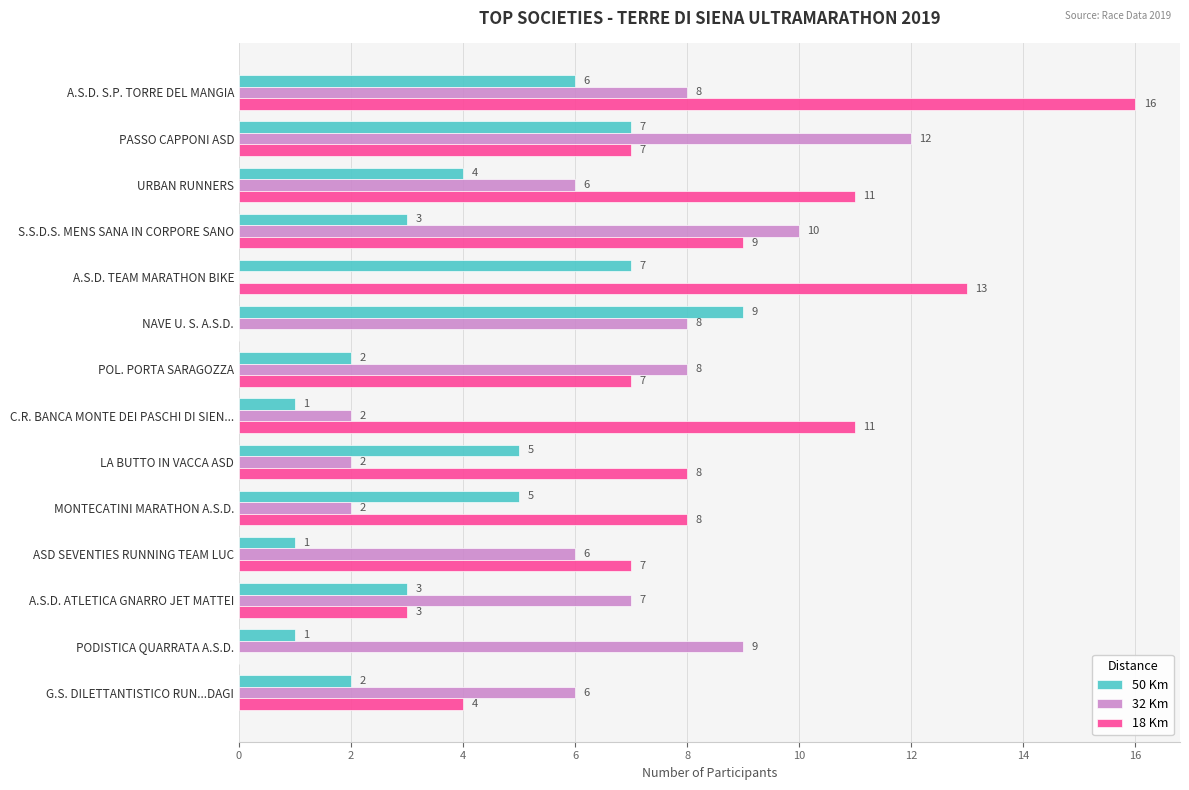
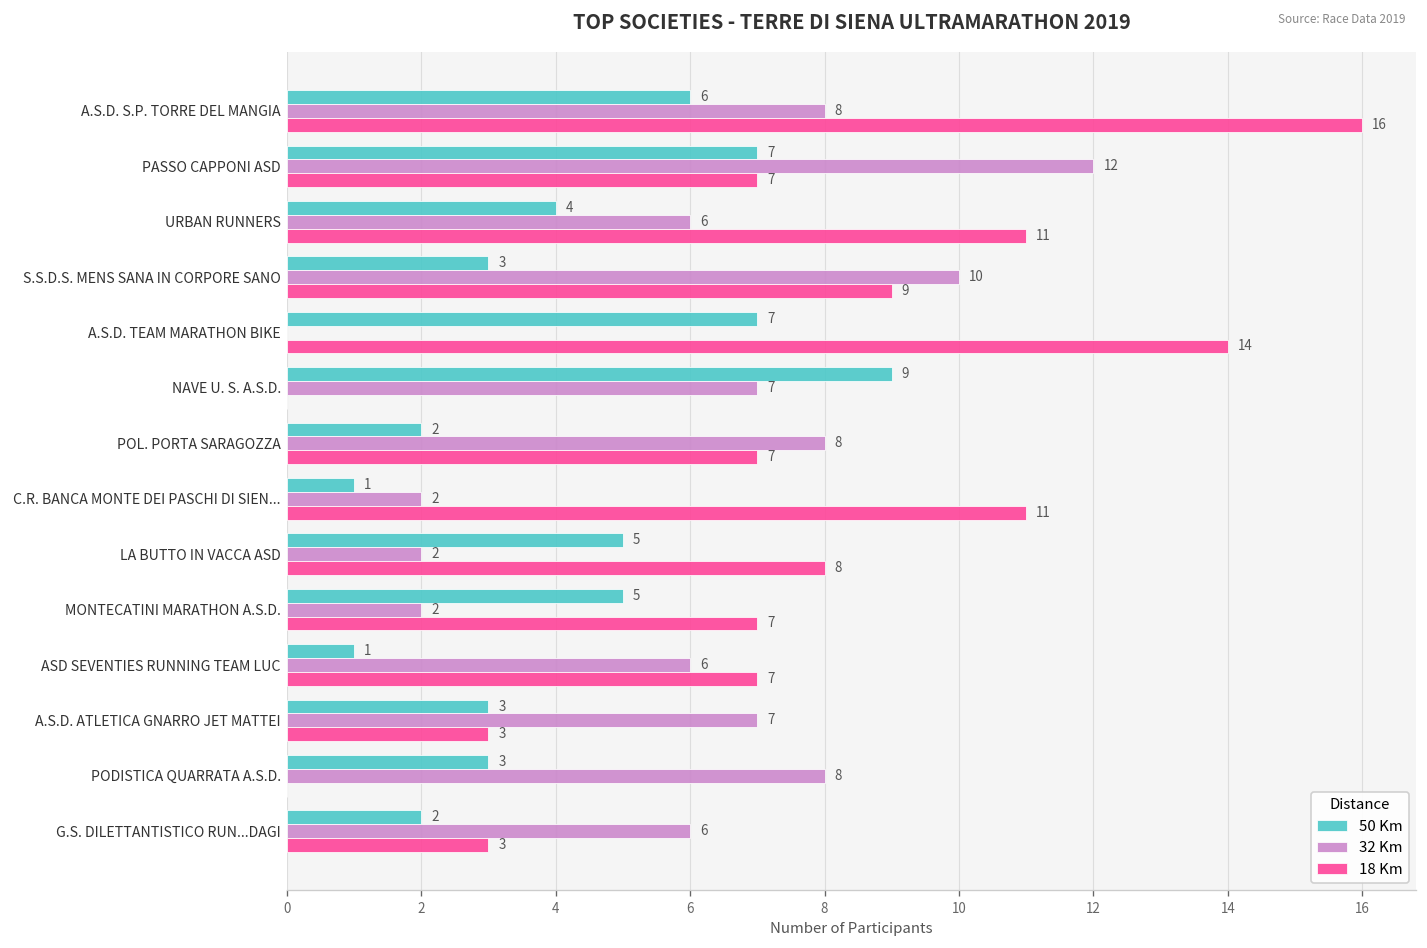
  {
    "50 Km": {
      "A.S.D. S.P. TORRE DEL MANGIA": 6,
      "PASSO CAPPONI ASD": 7,
      "URBAN RUNNERS": 4,
      "S.S.D.S. MENS SANA IN CORPORE SANO": 3,
      "A.S.D. TEAM MARATHON BIKE": 7,
      "NAVE U. S. A.S.D.": 9,
      "POL. PORTA SARAGOZZA": 2,
      "C.R. BANCA MONTE DEI PASCHI DI SIEN...": 1,
      "LA BUTTO IN VACCA ASD": 5,
      "MONTECATINI MARATHON A.S.D.": 5,
      "ASD SEVENTIES RUNNING TEAM LUC": 1,
      "A.S.D. ATLETICA GNARRO JET MATTEI": 3,
-     "PODISTICA QUARRATA A.S.D.": 1,
+     "PODISTICA QUARRATA A.S.D.": 3,
      "G.S. DILETTANTISTICO RUN...DAGI": 2
    },
    "32 Km": {
      "A.S.D. S.P. TORRE DEL MANGIA": 8,
      "PASSO CAPPONI ASD": 12,
      "URBAN RUNNERS": 6,
      "S.S.D.S. MENS SANA IN CORPORE SANO": 10,
-     "NAVE U. S. A.S.D.": 8,
+     "NAVE U. S. A.S.D.": 7,
      "POL. PORTA SARAGOZZA": 8,
      "C.R. BANCA MONTE DEI PASCHI DI SIEN...": 2,
      "LA BUTTO IN VACCA ASD": 2,
      "MONTECATINI MARATHON A.S.D.": 2,
      "ASD SEVENTIES RUNNING TEAM LUC": 6,
      "A.S.D. ATLETICA GNARRO JET MATTEI": 7,
-     "PODISTICA QUARRATA A.S.D.": 9,
+     "PODISTICA QUARRATA A.S.D.": 8,
      "G.S. DILETTANTISTICO RUN...DAGI": 6
    },
    "18 Km": {
      "A.S.D. S.P. TORRE DEL MANGIA": 16,
      "PASSO CAPPONI ASD": 7,
      "URBAN RUNNERS": 11,
      "S.S.D.S. MENS SANA IN CORPORE SANO": 9,
-     "A.S.D. TEAM MARATHON BIKE": 13,
+     "A.S.D. TEAM MARATHON BIKE": 14,
      "POL. PORTA SARAGOZZA": 7,
      "C.R. BANCA MONTE DEI PASCHI DI SIEN...": 11,
      "LA BUTTO IN VACCA ASD": 8,
-     "MONTECATINI MARATHON A.S.D.": 8,
+     "MONTECATINI MARATHON A.S.D.": 7,
      "ASD SEVENTIES RUNNING TEAM LUC": 7,
      "A.S.D. ATLETICA GNARRO JET MATTEI": 3,
-     "G.S. DILETTANTISTICO RUN...DAGI": 4
+     "G.S. DILETTANTISTICO RUN...DAGI": 3
    }
  }
